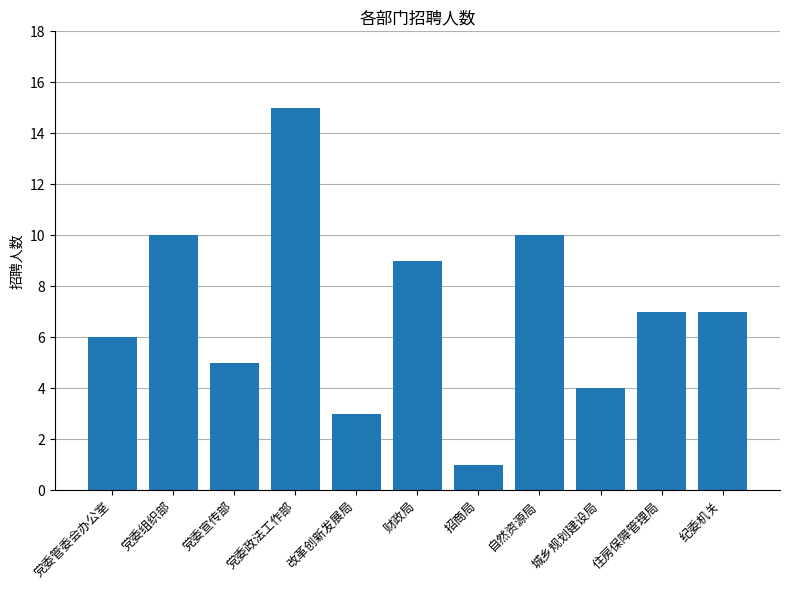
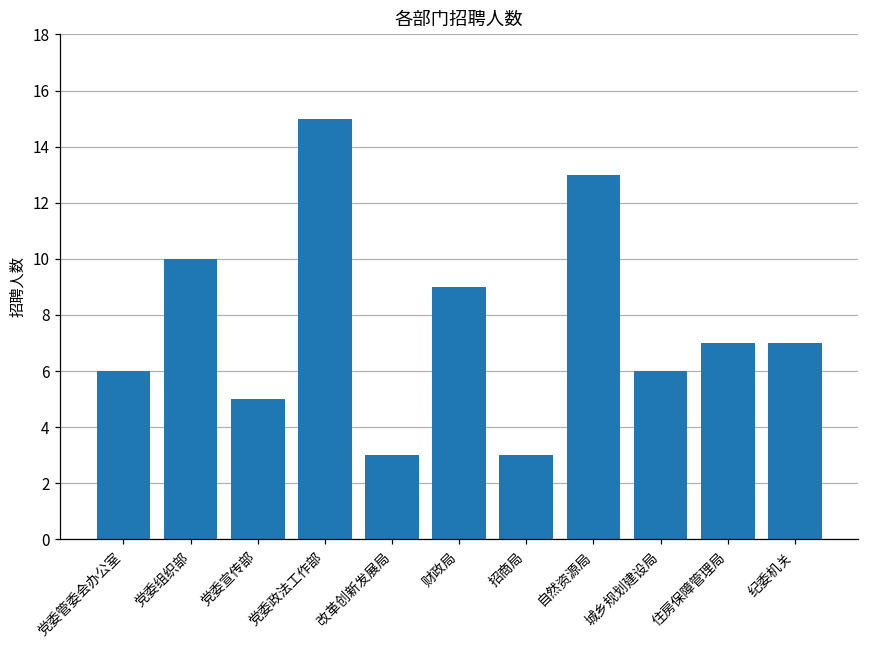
  {
    "党委管委会办公室": 6,
    "党委组织部": 10,
    "党委宣传部": 5,
    "党委政法工作部": 15,
    "改革创新发展局": 3,
    "财政局": 9,
-   "招商局": 1,
-   "自然资源局": 10,
-   "城乡规划建设局": 4,
+   "招商局": 3,
+   "自然资源局": 13,
+   "城乡规划建设局": 6,
    "住房保障管理局": 7,
    "纪委机关": 7
  }
